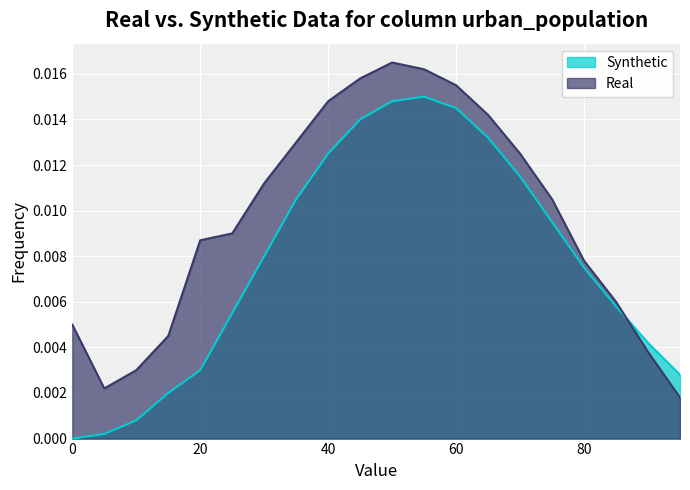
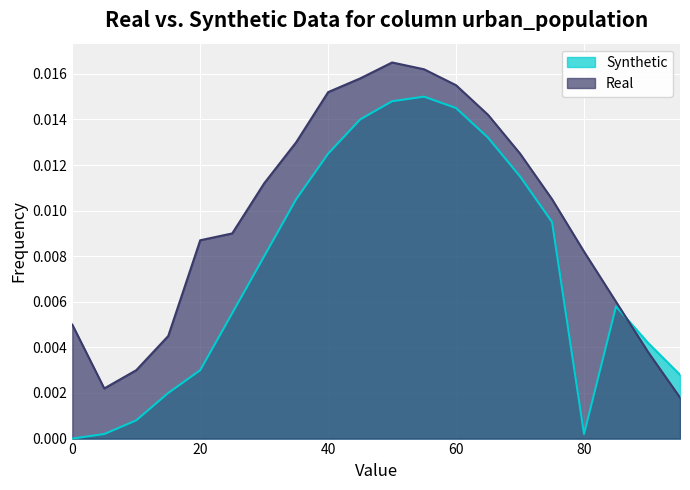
  {
    "Synthetic": {
      "0": 0.0000,
      "20": 0.0030,
      "40": 0.0125,
      "60": 0.0145,
-     "80": 0.0075
+     "80": 0.0002
    },
    "Real": {
      "0": 0.0050,
      "20": 0.0087,
-     "40": 0.0148,
+     "40": 0.0152,
      "60": 0.0155,
-     "80": 0.0078
+     "80": 0.0082
    }
  }
